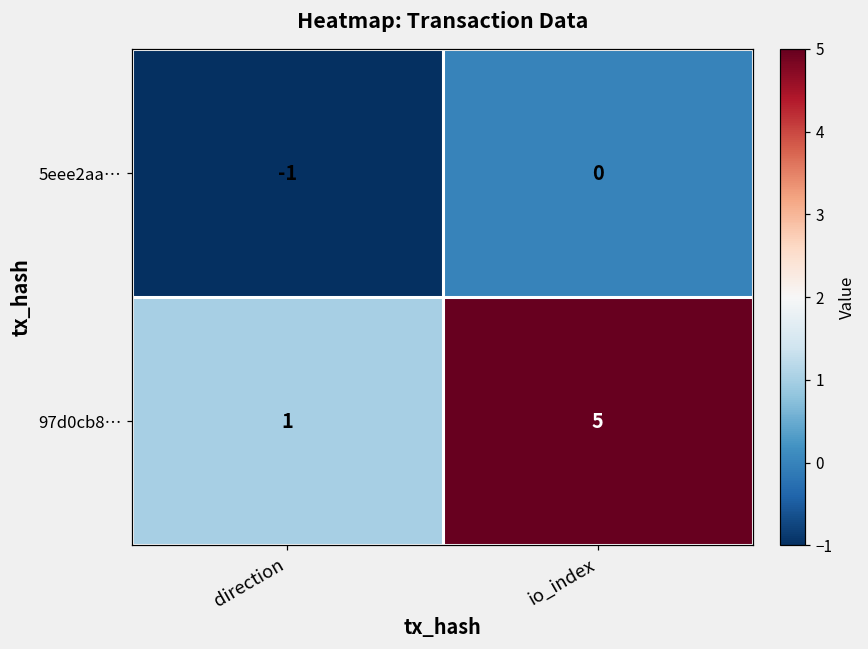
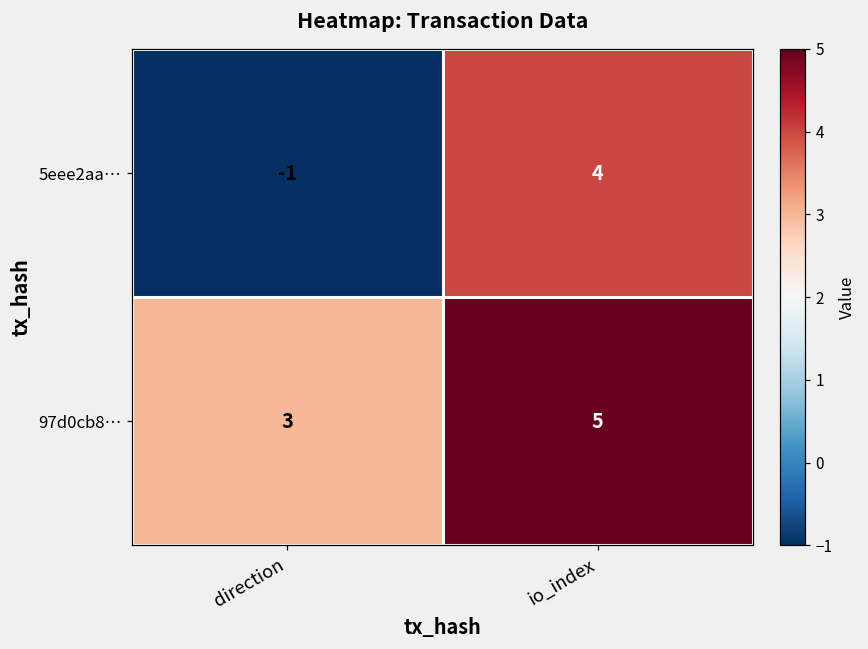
  {
    "5eee2aa…": {
      "direction": -1,
-     "io_index": 0
+     "io_index": 4
    },
    "97d0cb8…": {
-     "direction": 1,
+     "direction": 3,
      "io_index": 5
    }
  }
